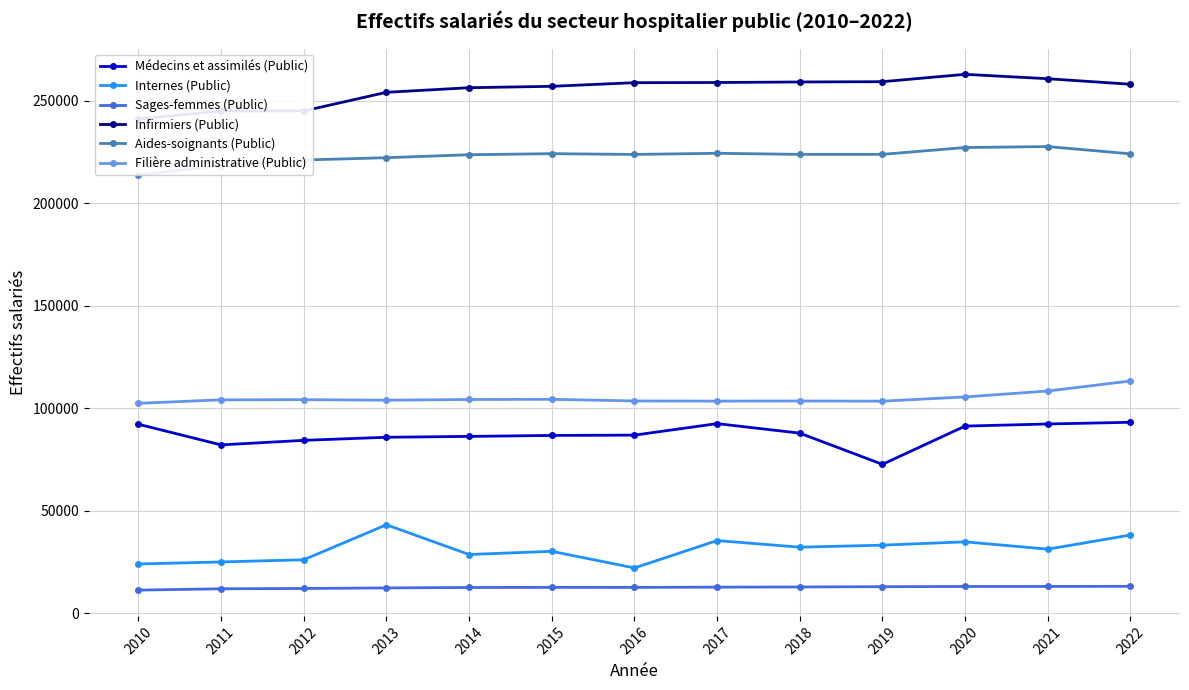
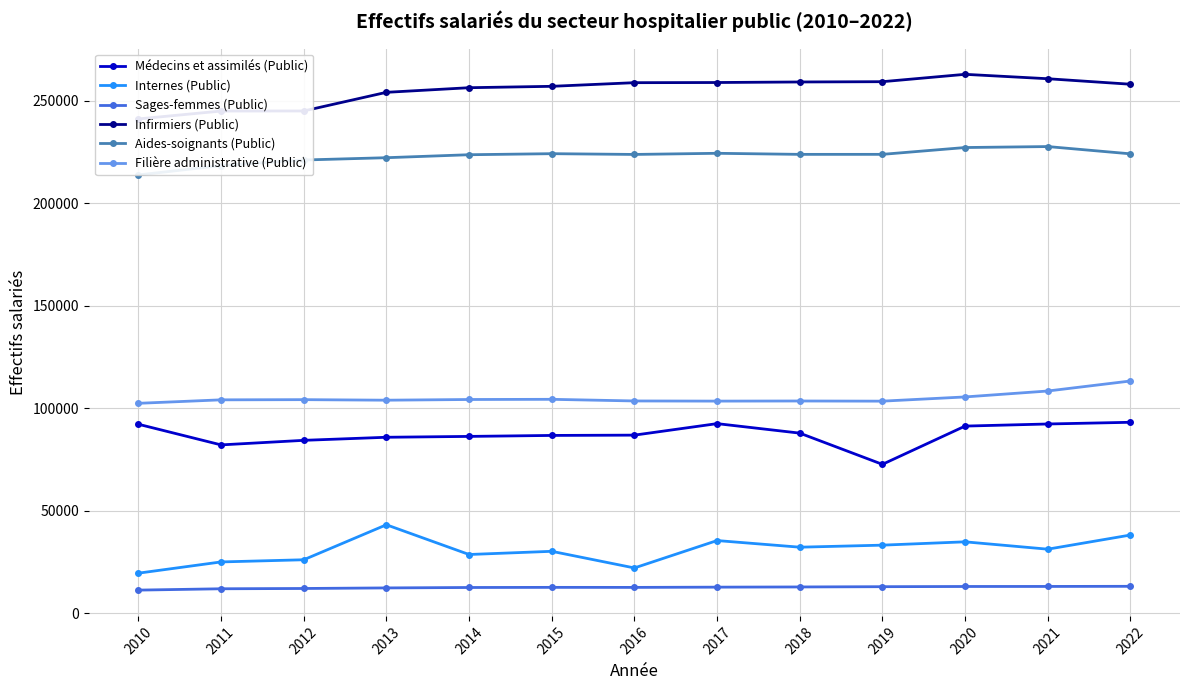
  {
    "Médecins et assimilés (Public)": {
      "2010": 92000,
      "2011": 82000,
      "2012": 84000,
      "2013": 86000,
      "2014": 86000,
      "2015": 87000,
      "2016": 87000,
      "2017": 93000,
      "2018": 88000,
      "2019": 73000,
      "2020": 91000,
      "2021": 92000,
      "2022": 93000
    },
    "Internes (Public)": {
-     "2010": 24000,
+     "2010": 20000,
      "2011": 25000,
      "2012": 26000,
      "2013": 43000,
      "2014": 29000,
      "2015": 30000,
      "2016": 22000,
      "2017": 36000,
      "2018": 32000,
      "2019": 33000,
      "2020": 35000,
      "2021": 31000,
      "2022": 38000
    },
    "Infirmiers (Public)": {
      "2013": 254000,
      "2014": 256000,
      "2015": 257000,
      "2016": 259000,
      "2017": 259000,
      "2018": 259000,
      "2019": 259000,
      "2020": 263000,
      "2021": 261000,
      "2022": 258000
    }
  }
